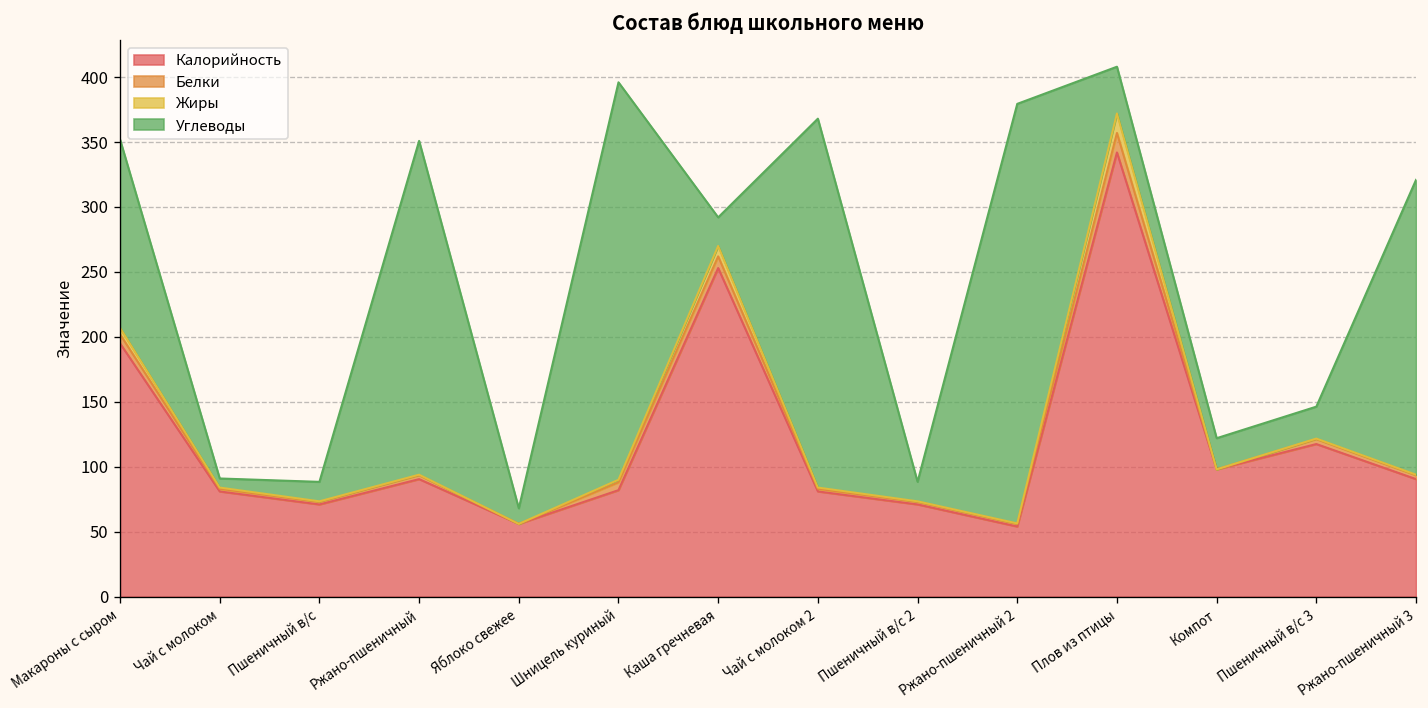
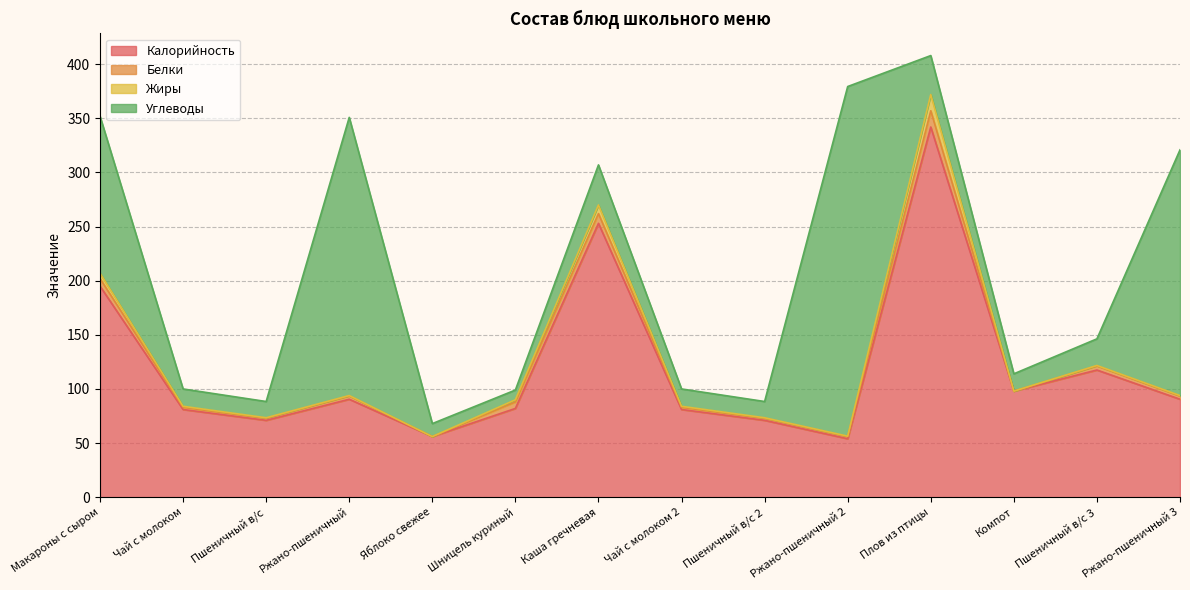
  {
    "Углеводы": {
      "Макароны с сыром": 145,
-     "Чай с молоком": 7,
+     "Чай с молоком": 16,
      "Пшеничный в/с": 15,
      "Ржано-пшеничный": 257,
      "Яблоко свежее": 12,
-     "Шницель куриный": 306,
-     "Каша гречневая": 22,
-     "Чай с молоком 2": 284,
+     "Шницель куриный": 9,
+     "Каша гречневая": 37,
+     "Чай с молоком 2": 16,
      "Пшеничный в/с 2": 15,
      "Ржано-пшеничный 2": 323,
      "Плов из птицы": 36,
-     "Компот": 24,
+     "Компот": 16,
      "Пшеничный в/с 3": 25,
      "Ржано-пшеничный 3": 227
    }
  }
